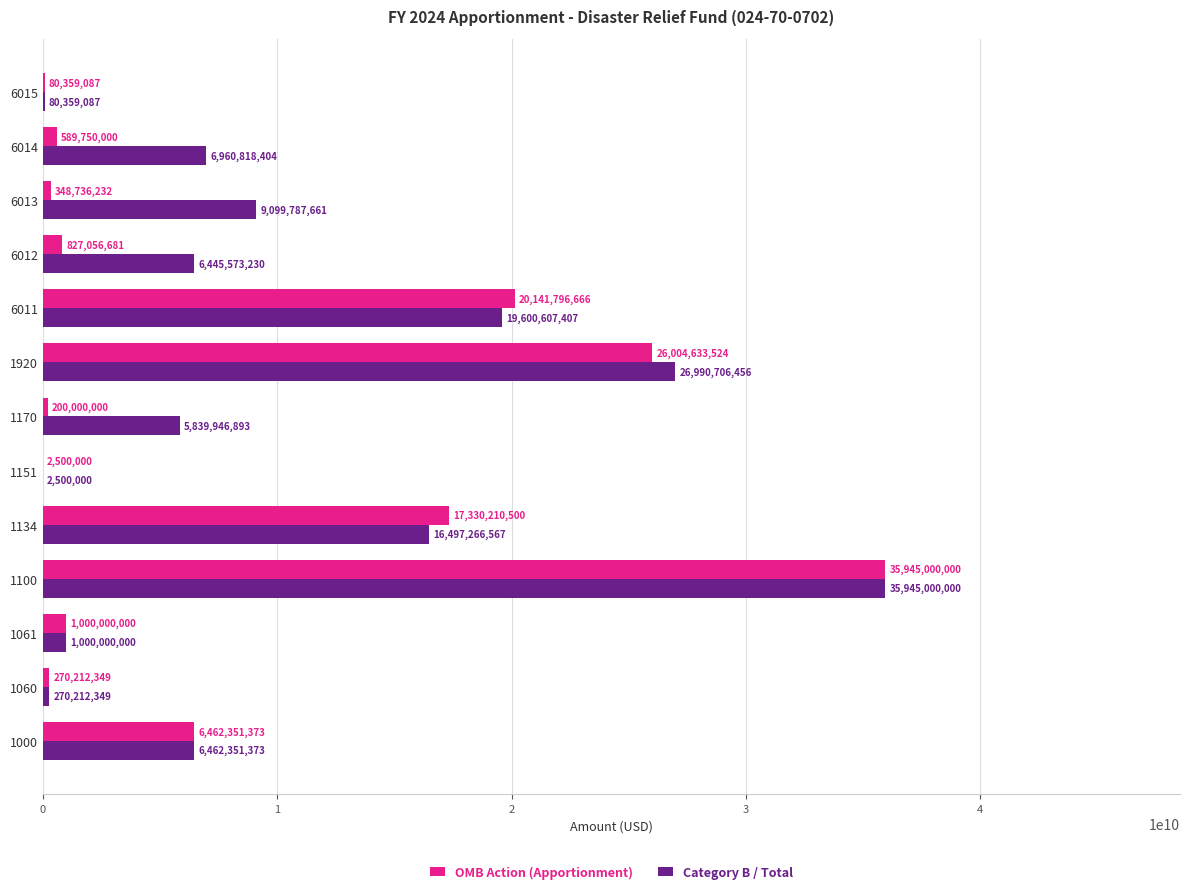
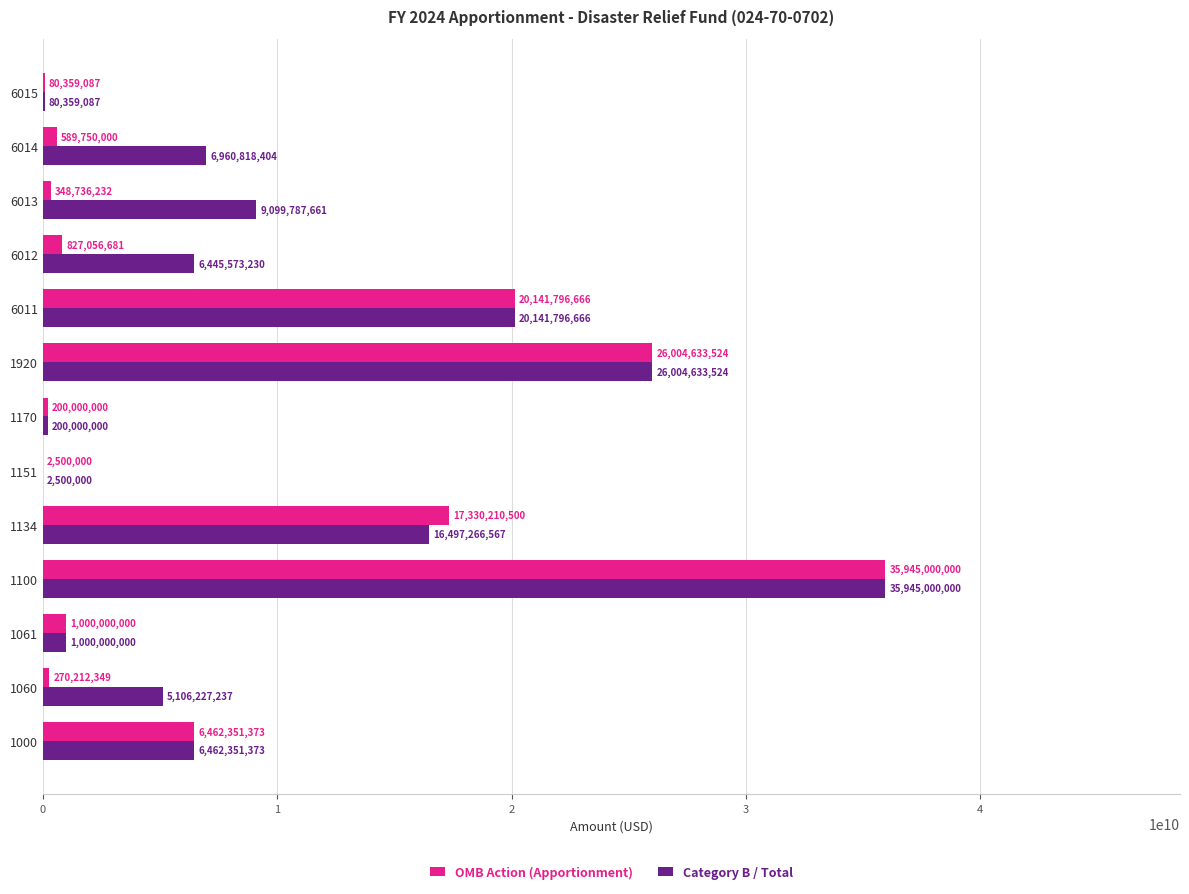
  {
    "OMB Action (Apportionment)": {
      "6015": "80,359,087",
      "6014": "589,750,000",
      "6013": "348,736,232",
      "6012": "827,056,681",
      "6011": "20,141,796,666",
      "1920": "26,004,633,524",
      "1170": "200,000,000",
      "1151": "2,500,000",
      "1134": "17,330,210,500",
      "1100": "35,945,000,000",
      "1061": "1,000,000,000",
      "1060": "270,212,349",
      "1000": "6,462,351,373"
    },
    "Category B / Total": {
      "6015": "80,359,087",
      "6014": "6,960,818,404",
      "6013": "9,099,787,661",
      "6012": "6,445,573,230",
-     "6011": "19,600,607,407",
-     "1920": "26,990,706,456",
-     "1170": "5,839,946,893",
+     "6011": "20,141,796,666",
+     "1920": "26,004,633,524",
+     "1170": "200,000,000",
      "1151": "2,500,000",
      "1134": "16,497,266,567",
      "1100": "35,945,000,000",
      "1061": "1,000,000,000",
-     "1060": "270,212,349",
+     "1060": "5,106,227,237",
      "1000": "6,462,351,373"
    }
  }
